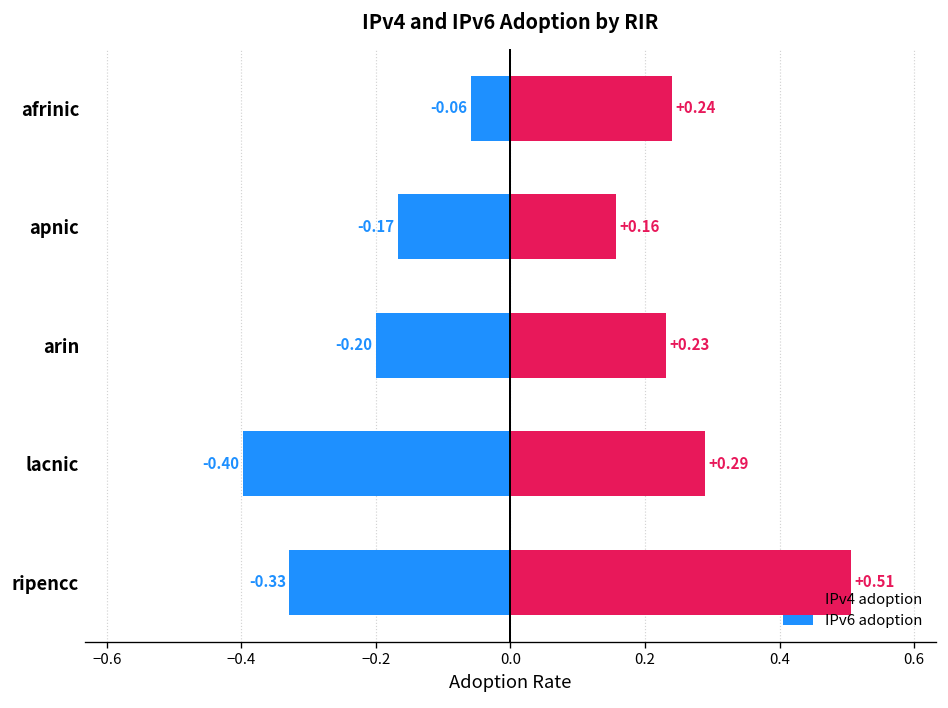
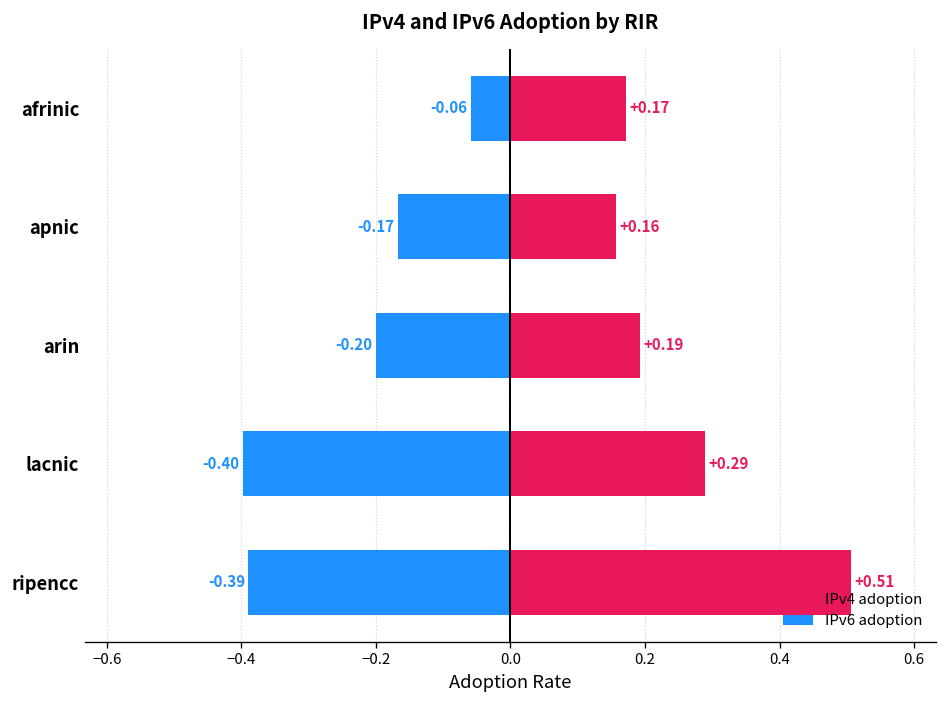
  {
    "IPv4 adoption": {
-     "afrinic": "+0.24",
+     "afrinic": "+0.17",
      "apnic": "+0.16",
-     "arin": "+0.23",
+     "arin": "+0.19",
      "lacnic": "+0.29",
      "ripencc": "+0.51"
    },
    "IPv6 adoption": {
      "afrinic": "-0.06",
      "apnic": "-0.17",
      "arin": "-0.20",
      "lacnic": "-0.40",
-     "ripencc": "-0.33"
+     "ripencc": "-0.39"
    }
  }
